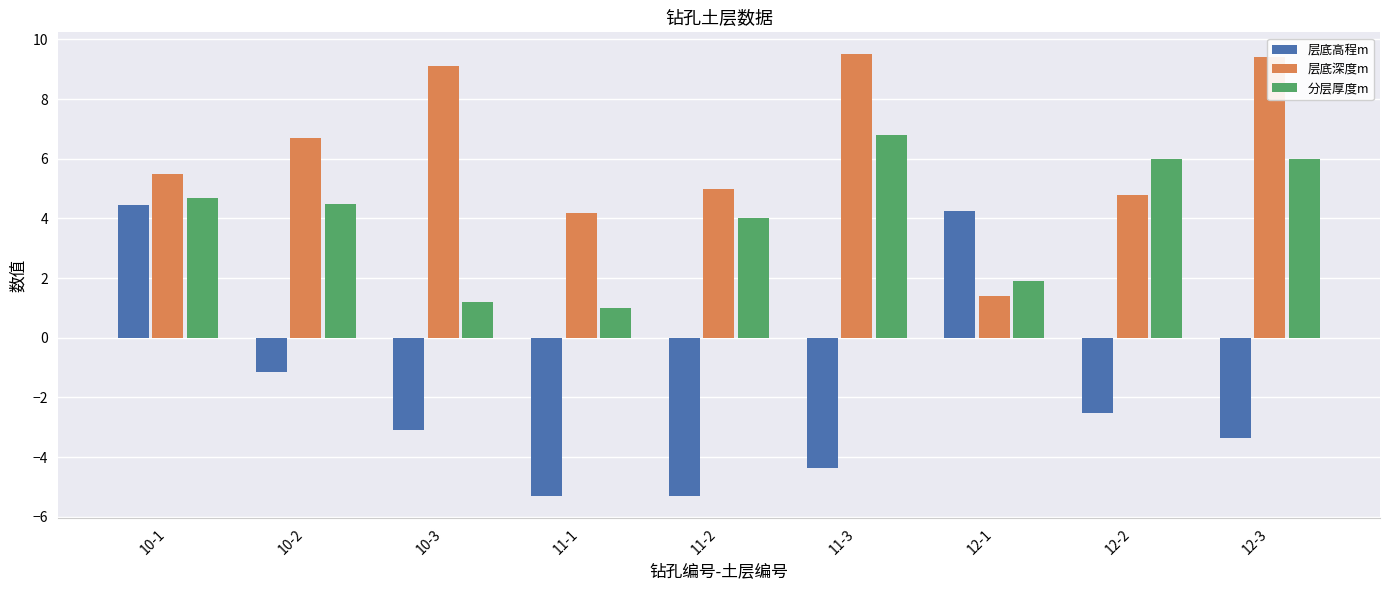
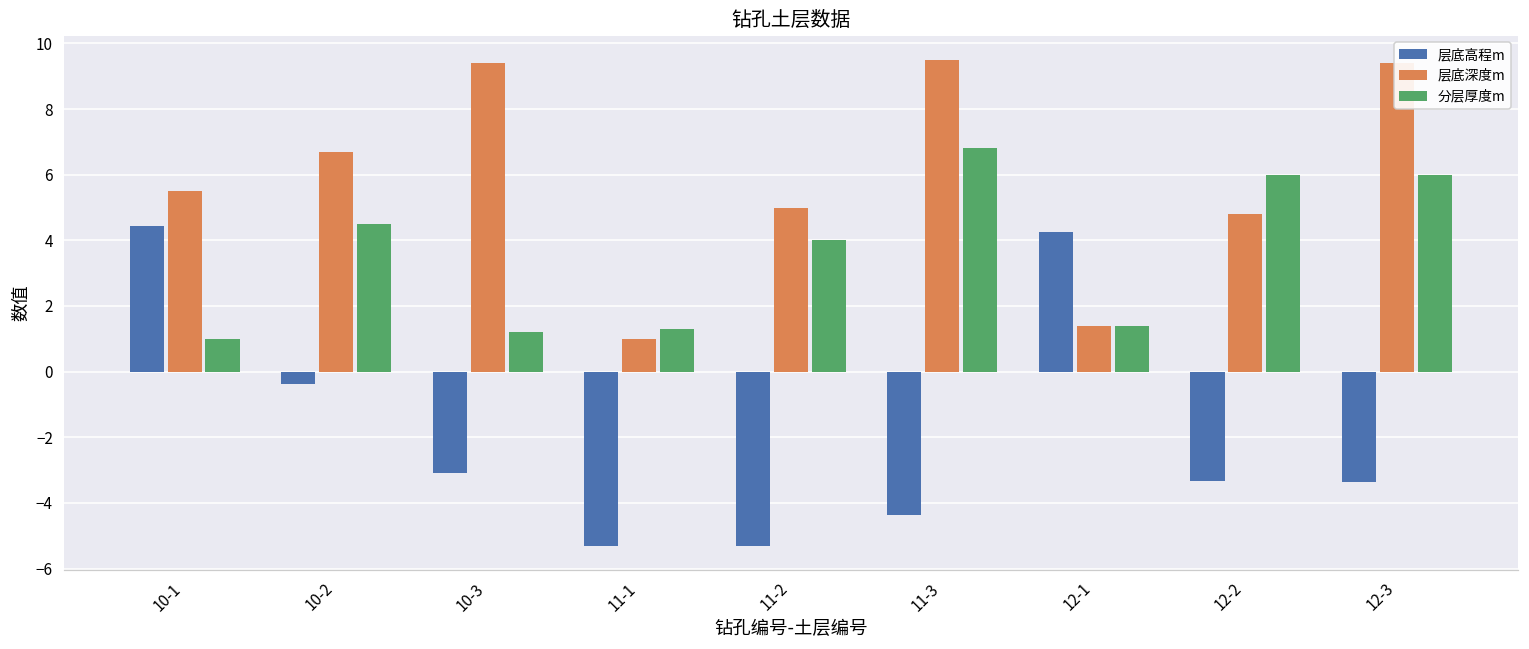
  {
    "层底高程m": {
      "10-1": 4.5,
-     "10-2": -1.2,
+     "10-2": -0.4,
      "10-3": -3.1,
      "11-1": -5.3,
      "11-2": -5.3,
      "11-3": -4.4,
      "12-1": 4.2,
-     "12-2": -2.5,
+     "12-2": -3.3,
      "12-3": -3.4
    },
    "层底深度m": {
      "10-1": 5.5,
      "10-2": 6.7,
-     "10-3": 9.1,
-     "11-1": 4.2,
+     "10-3": 9.4,
+     "11-1": 1.0,
      "11-2": 5.0,
      "11-3": 9.5,
      "12-1": 1.4,
      "12-2": 4.8
    },
    "分层厚度m": {
-     "10-1": 4.7,
+     "10-1": 1.0,
      "10-2": 4.5,
      "10-3": 1.2,
-     "11-1": 1.0,
+     "11-1": 1.3,
      "11-2": 4.0,
      "11-3": 6.8,
-     "12-1": 1.9,
+     "12-1": 1.4,
      "12-2": 6.0,
      "12-3": 6.0
    }
  }
